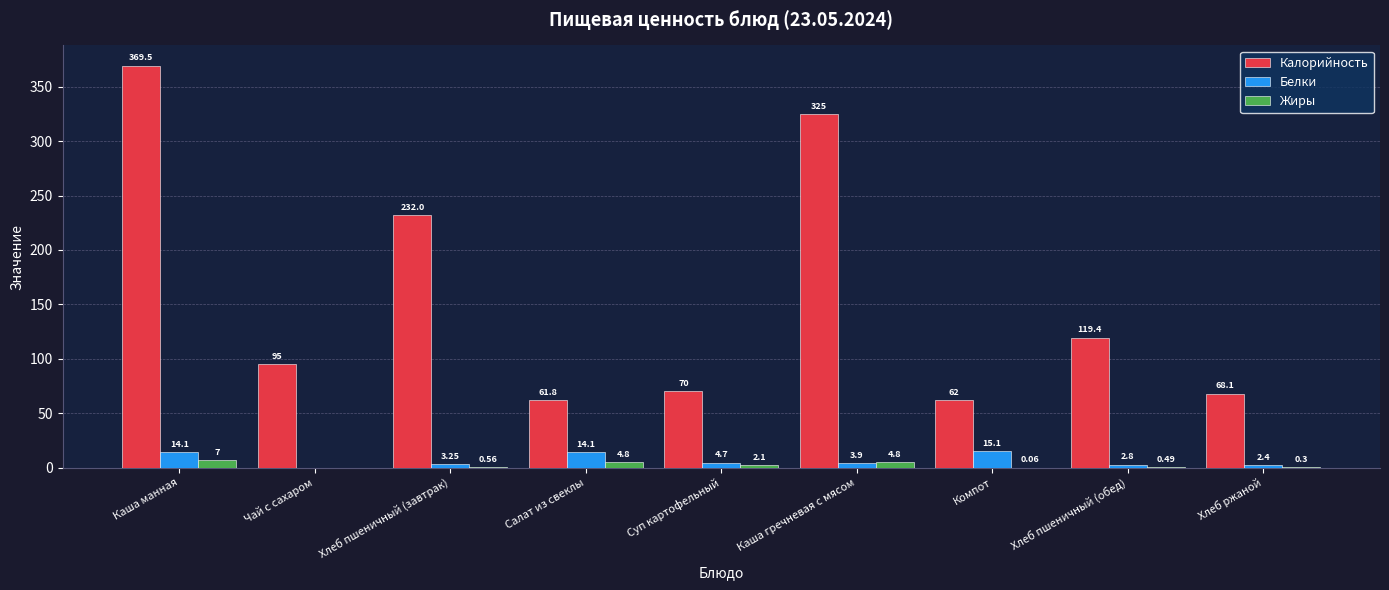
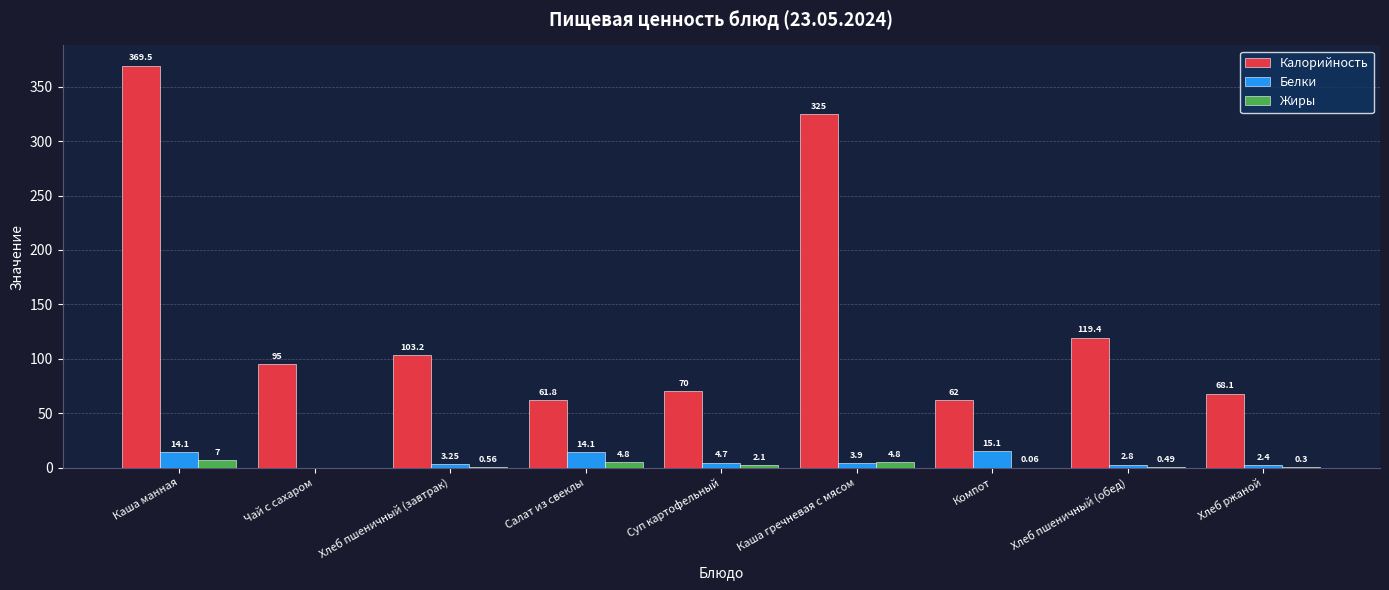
  {
    "Калорийность": {
      "Каша манная": 369.5,
      "Чай с сахаром": 95,
-     "Хлеб пшеничный (завтрак)": 232.0,
+     "Хлеб пшеничный (завтрак)": 103.2,
      "Салат из свеклы": 61.8,
      "Суп картофельный": 70,
      "Каша гречневая с мясом": 325,
      "Компот": 62,
      "Хлеб пшеничный (обед)": 119.4,
      "Хлеб ржаной": 68.1
    },
    "Белки": {
      "Каша манная": 14.1,
      "Хлеб пшеничный (завтрак)": 3.25,
      "Салат из свеклы": 14.1,
      "Суп картофельный": 4.7,
      "Каша гречневая с мясом": 3.9,
      "Компот": 15.1,
      "Хлеб пшеничный (обед)": 2.8,
      "Хлеб ржаной": 2.4
    },
    "Жиры": {
      "Каша манная": 7,
      "Хлеб пшеничный (завтрак)": 0.56,
      "Салат из свеклы": 4.8,
      "Суп картофельный": 2.1,
      "Каша гречневая с мясом": 4.8,
      "Компот": 0.06,
      "Хлеб пшеничный (обед)": 0.49,
      "Хлеб ржаной": 0.3
    }
  }
